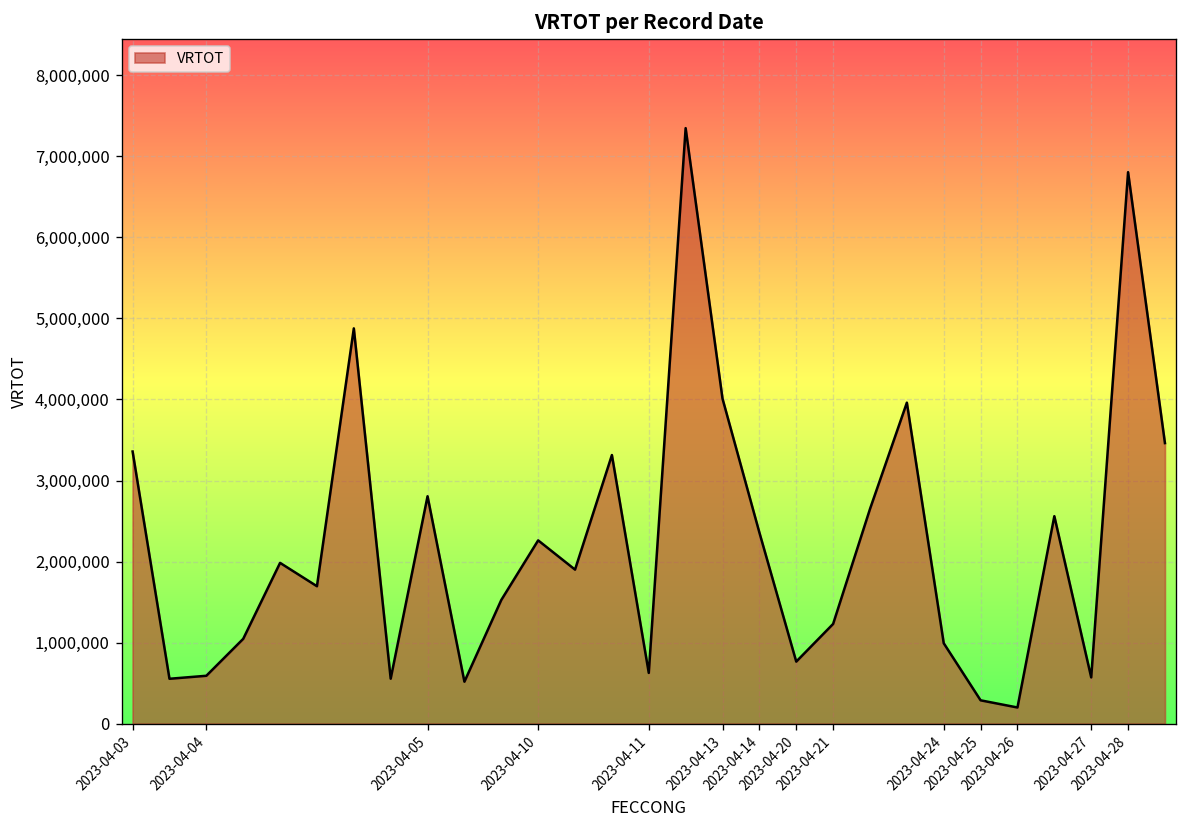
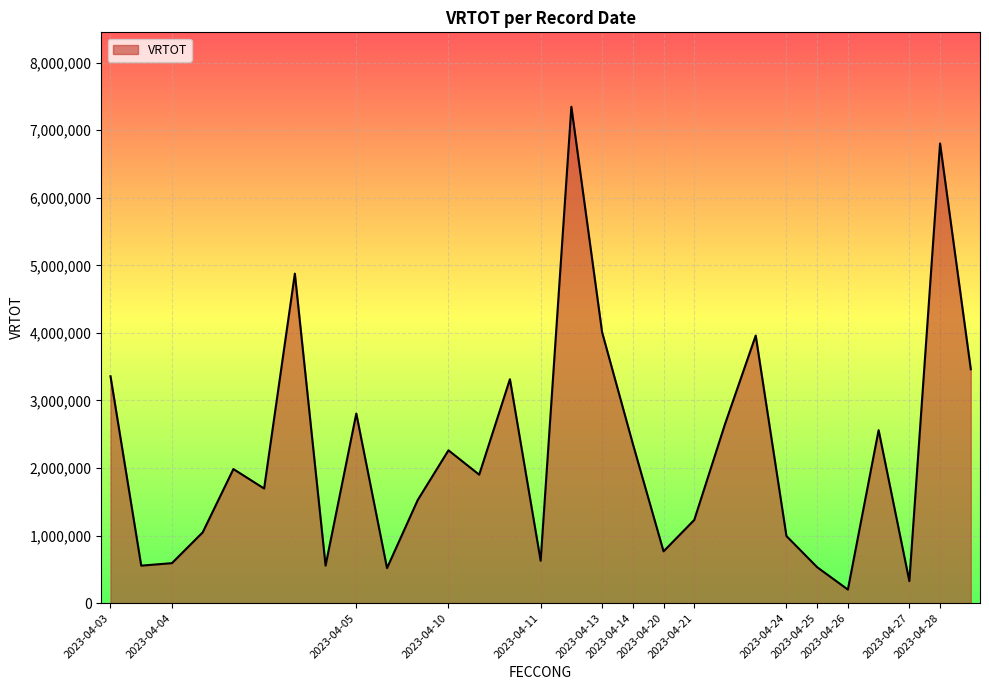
  {
    "2023-04-13": "4,000,000",
    "2023-04-14": "2,400,000",
    "2023-04-20": "800,000",
    "2023-04-24": "1,000,000",
-   "2023-04-25": "300,000",
-   "2023-04-27": "600,000"
+   "2023-04-25": "500,000",
+   "2023-04-27": "300,000"
  }
